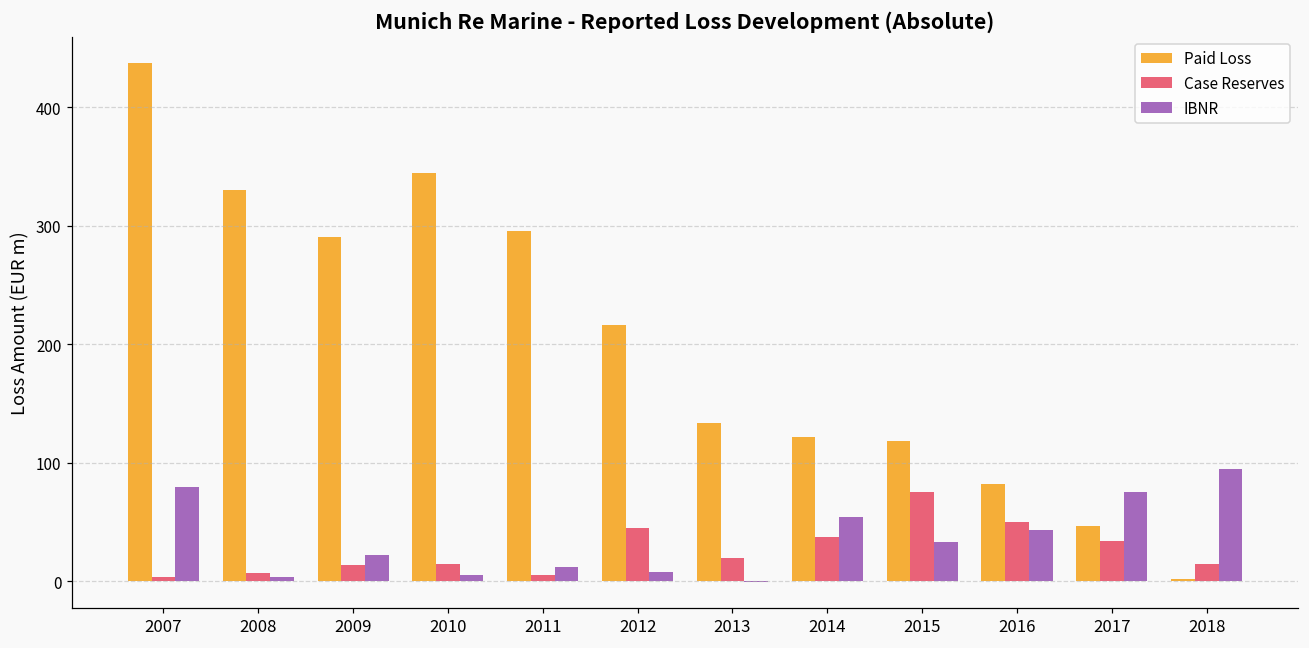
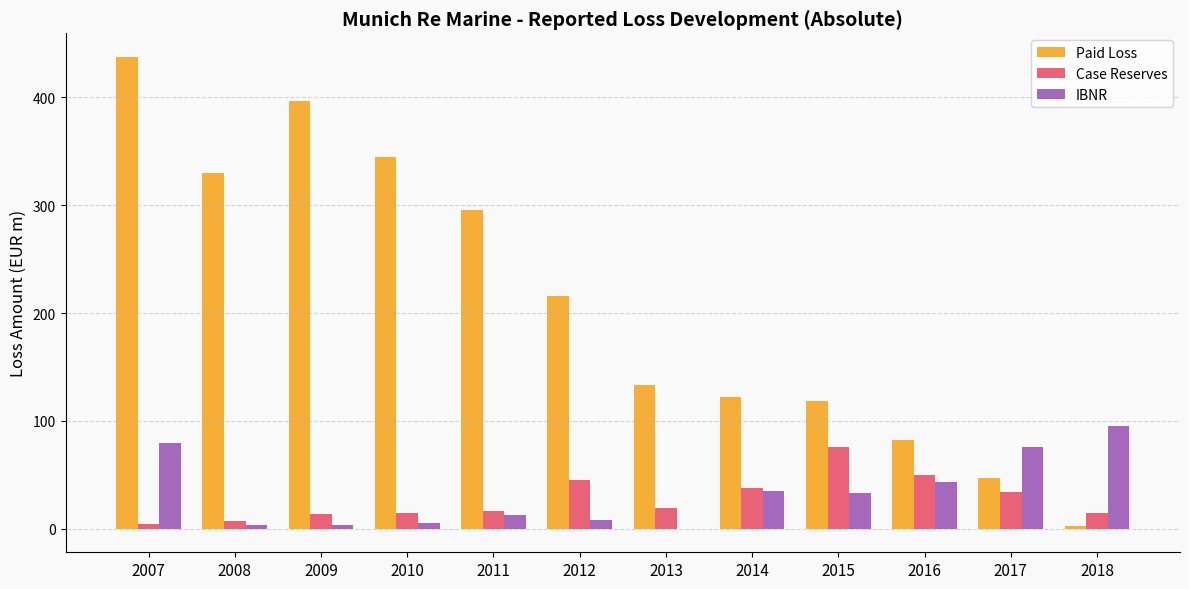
  {
    "Paid Loss": {
      "2007": 438,
      "2008": 330,
-     "2009": 290,
+     "2009": 397,
      "2010": 344,
      "2011": 296,
      "2012": 216,
      "2013": 133,
      "2014": 122,
      "2015": 118,
      "2016": 82,
      "2017": 47,
      "2018": 2
    },
    "Case Reserves": {
      "2007": 4,
      "2008": 7,
      "2009": 14,
      "2010": 15,
-     "2011": 6,
+     "2011": 16,
      "2012": 45,
      "2013": 19,
      "2014": 38,
      "2015": 76,
      "2016": 50,
      "2017": 34,
      "2018": 15
    },
    "IBNR": {
      "2007": 80,
      "2008": 3,
-     "2009": 23,
+     "2009": 3,
      "2010": 6,
      "2011": 13,
      "2012": 8,
-     "2014": 54,
+     "2014": 35,
      "2015": 33,
      "2016": 43,
      "2017": 76,
      "2018": 95
    }
  }
